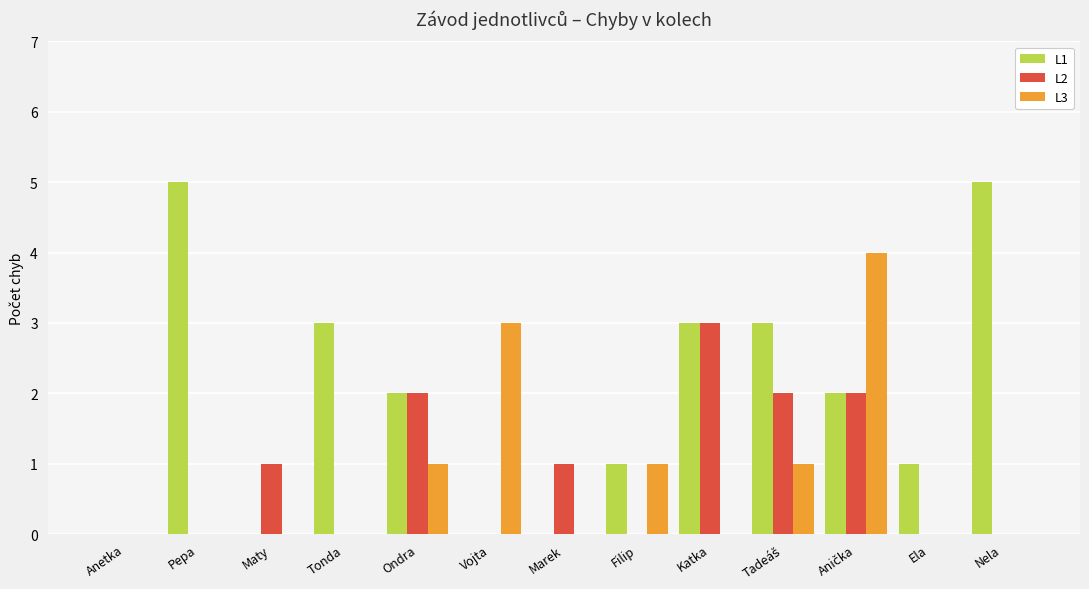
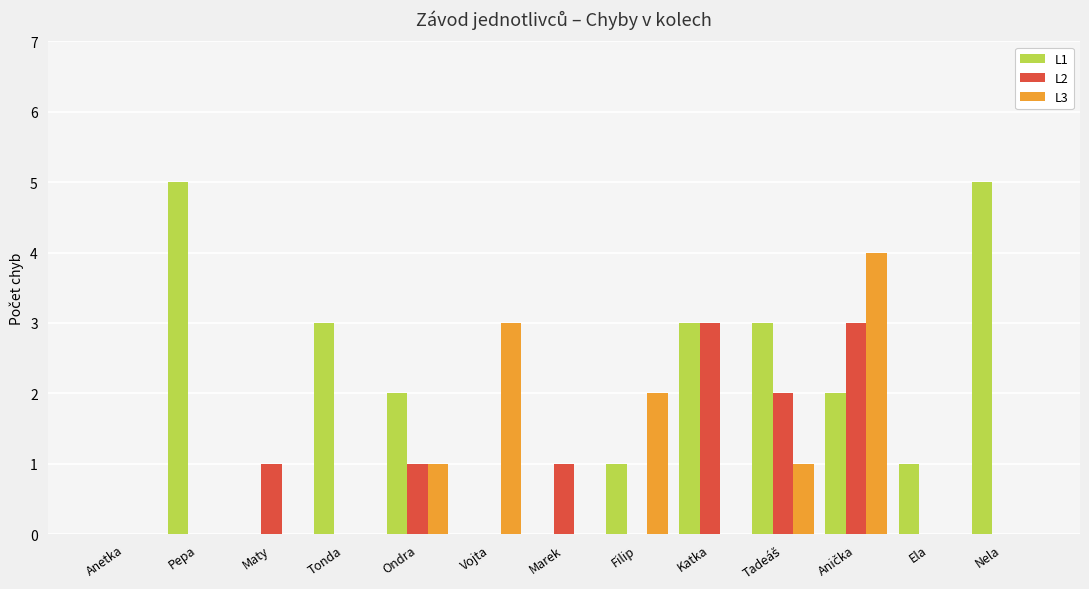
  {
    "L1": {
      "Anetka": 0,
      "Pepa": 5,
      "Maty": 0,
      "Tonda": 3,
      "Ondra": 2,
      "Vojta": 0,
      "Marek": 0,
      "Filip": 1,
      "Katka": 3,
      "Tadeáš": 3,
      "Anička": 2,
      "Ela": 1,
      "Nela": 5
    },
    "L2": {
      "Anetka": 0,
      "Pepa": 0,
      "Maty": 1,
      "Tonda": 0,
-     "Ondra": 2,
+     "Ondra": 1,
      "Vojta": 0,
      "Marek": 1,
      "Filip": 0,
      "Katka": 3,
      "Tadeáš": 2,
-     "Anička": 2,
+     "Anička": 3,
      "Ela": 0,
      "Nela": 0
    },
    "L3": {
      "Anetka": 0,
      "Pepa": 0,
      "Maty": 0,
      "Tonda": 0,
      "Ondra": 1,
      "Vojta": 3,
      "Marek": 0,
-     "Filip": 1,
+     "Filip": 2,
      "Katka": 0,
      "Tadeáš": 1,
      "Anička": 4,
      "Ela": 0,
      "Nela": 0
    }
  }
